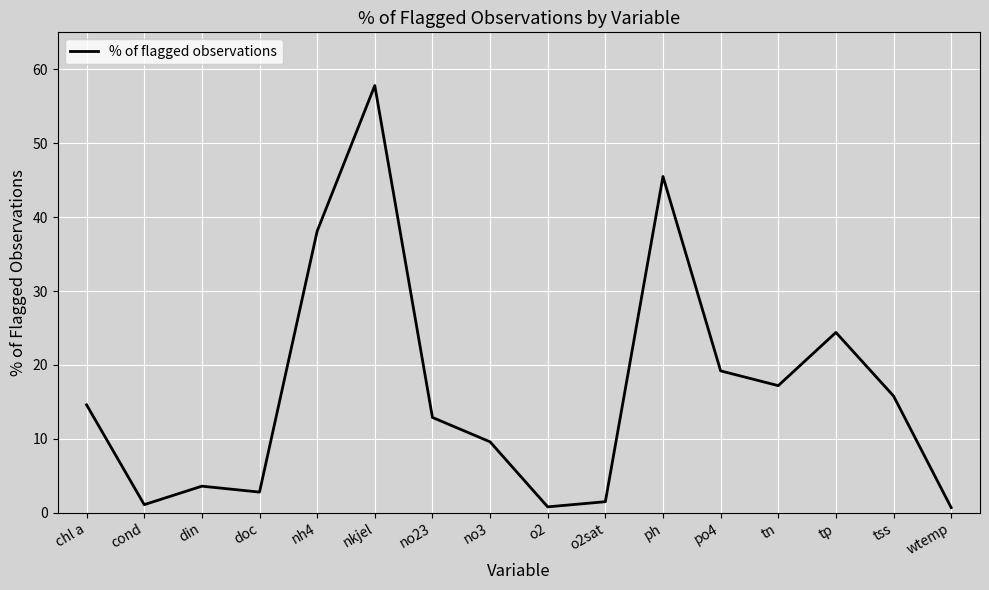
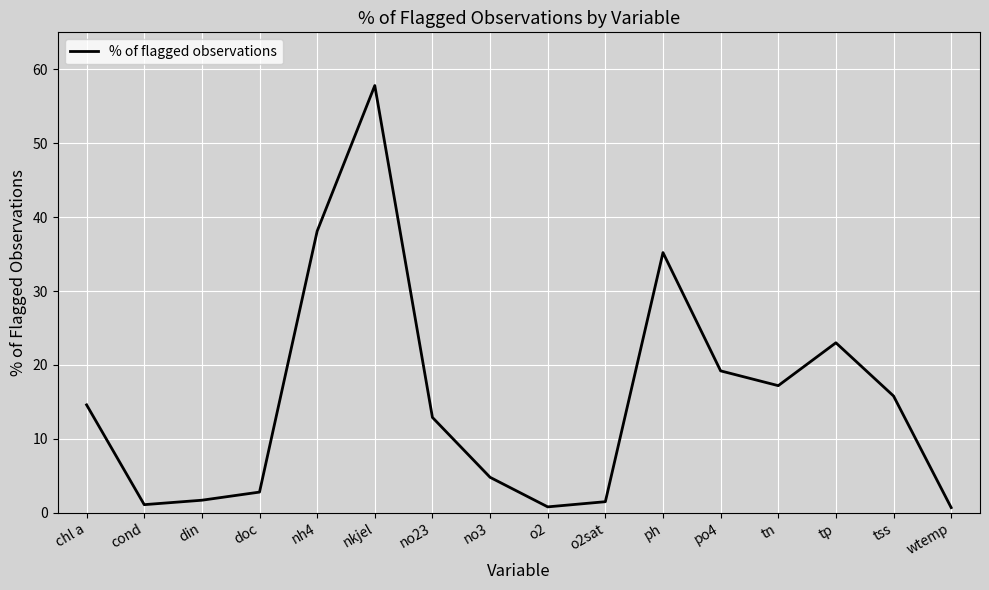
  {
    "chl a": 15,
    "cond": 1,
-   "din": 4,
+   "din": 2,
    "doc": 3,
    "nh4": 38,
    "nkjel": 58,
    "no23": 13,
-   "no3": 10,
+   "no3": 5,
    "o2": 1,
    "o2sat": 2,
-   "ph": 46,
+   "ph": 35,
    "po4": 19,
    "tn": 17,
-   "tp": 24,
+   "tp": 23,
    "tss": 16,
    "wtemp": 1
  }
